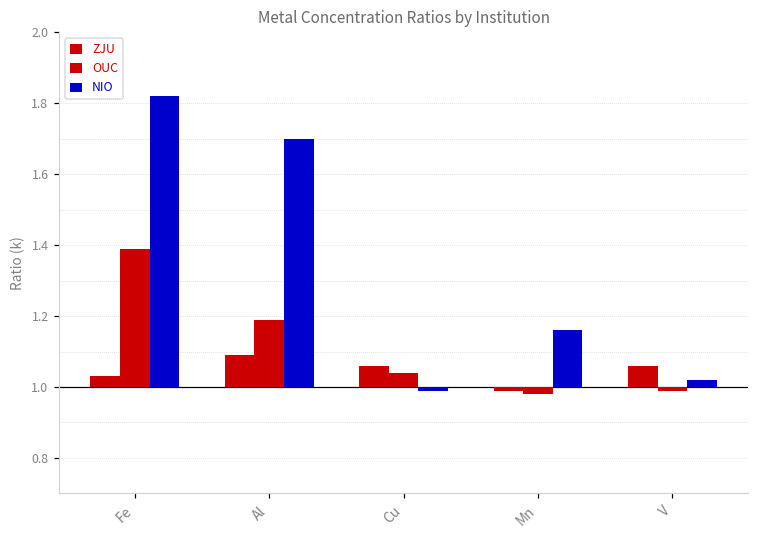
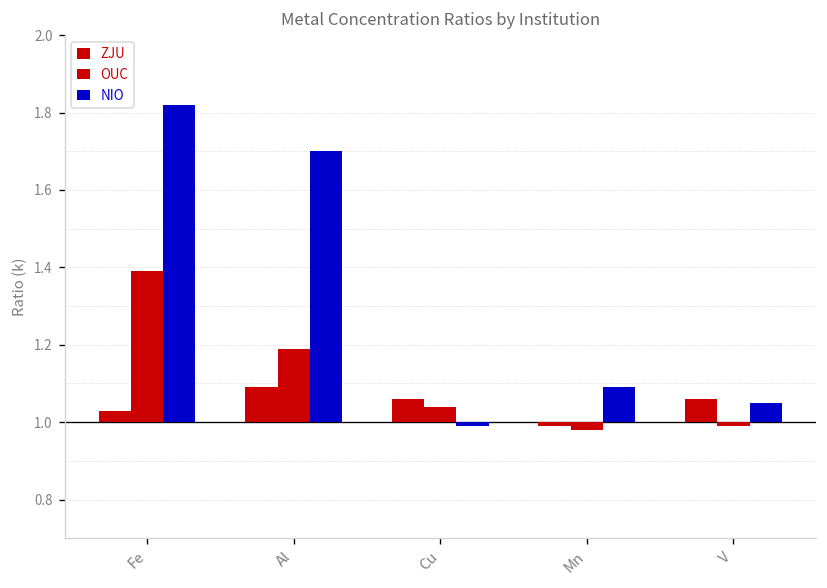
  {
    "NIO": {
      "Fe": 1.82,
      "Al": 1.70,
      "Cu": 0.99,
-     "Mn": 1.16,
-     "V": 1.02
+     "Mn": 1.09,
+     "V": 1.05
    }
  }
